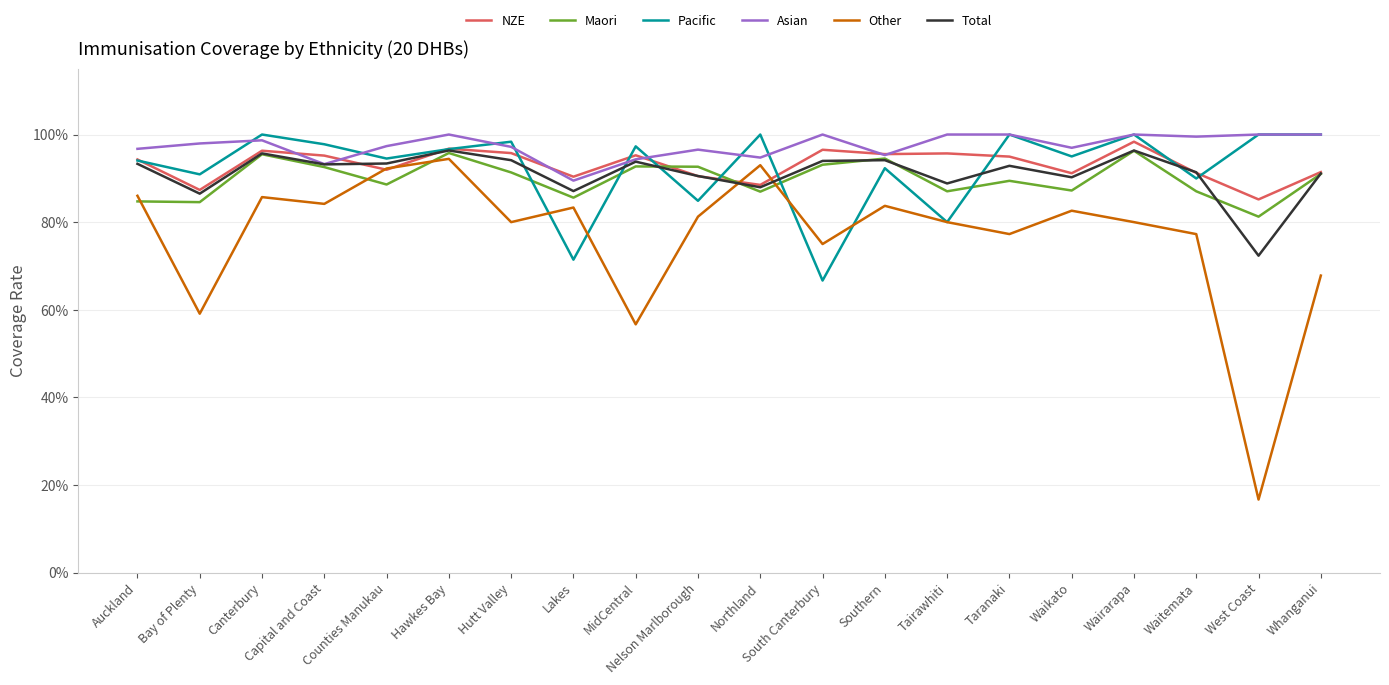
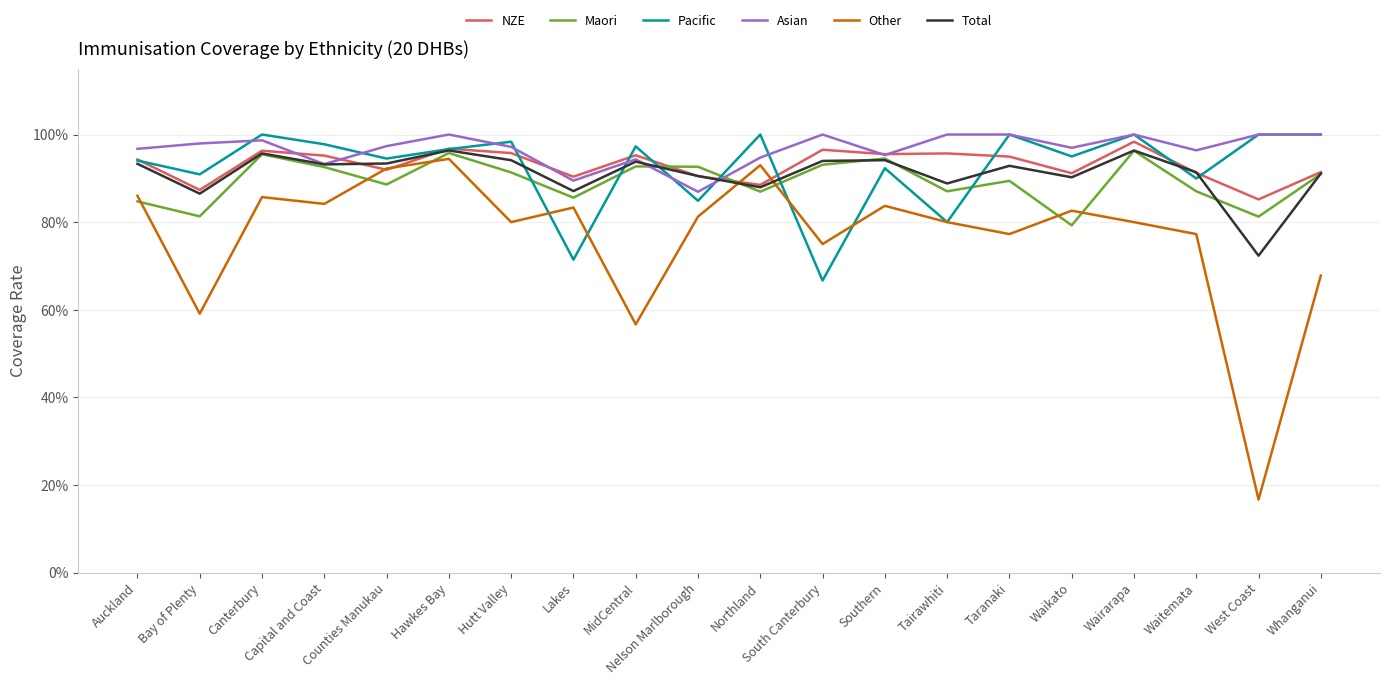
  {
    "NZE": {
      "Bay of Plenty": "87%",
      "Canterbury": "96%",
      "Capital and Coast": "95%",
      "Hutt Valley": "96%",
      "Lakes": "90%",
      "MidCentral": "95%",
      "South Canterbury": "97%",
      "Tairawhiti": "96%",
      "Taranaki": "95%",
      "Waikato": "91%",
      "Wairarapa": "98%",
      "West Coast": "85%"
    },
    "Maori": {
      "Auckland": "85%",
-     "Bay of Plenty": "85%",
+     "Bay of Plenty": "81%",
      "Capital and Coast": "93%",
      "Counties Manukau": "89%",
      "Hutt Valley": "91%",
      "Lakes": "86%",
      "MidCentral": "93%",
      "Nelson Marlborough": "93%",
      "Northland": "87%",
      "South Canterbury": "93%",
      "Tairawhiti": "87%",
      "Taranaki": "89%",
-     "Waikato": "87%",
+     "Waikato": "79%",
      "Waitemata": "87%",
      "West Coast": "81%"
    },
    "Pacific": {
      "Bay of Plenty": "91%",
      "Canterbury": "100%",
      "Capital and Coast": "98%",
      "Counties Manukau": "95%",
      "Hutt Valley": "98%",
      "Lakes": "71%",
      "MidCentral": "97%",
      "Nelson Marlborough": "85%",
      "Northland": "100%",
      "South Canterbury": "67%",
      "Southern": "92%",
      "Waikato": "95%",
      "Waitemata": "90%"
    },
    "Asian": {
      "Auckland": "97%",
      "Bay of Plenty": "98%",
      "Canterbury": "99%",
      "Counties Manukau": "97%",
      "Hawkes Bay": "100%",
      "Hutt Valley": "97%",
      "Lakes": "89%",
-     "Nelson Marlborough": "97%",
+     "Nelson Marlborough": "87%",
      "Northland": "95%",
      "South Canterbury": "100%",
      "Tairawhiti": "100%",
      "Waikato": "97%",
-     "Waitemata": "100%"
+     "Waitemata": "96%"
    },
    "Other": {
      "Auckland": "86%",
      "Bay of Plenty": "59%",
      "Canterbury": "86%",
      "Capital and Coast": "84%",
      "Hawkes Bay": "94%",
      "Hutt Valley": "80%",
      "Lakes": "83%",
      "MidCentral": "57%",
      "Nelson Marlborough": "81%",
      "Northland": "93%",
      "South Canterbury": "75%",
      "Southern": "84%",
      "Taranaki": "77%",
      "Waikato": "83%",
      "Wairarapa": "80%",
      "Waitemata": "77%",
      "West Coast": "17%",
      "Whanganui": "68%"
    },
    "Total": {
      "Auckland": "93%",
      "Bay of Plenty": "87%",
      "Counties Manukau": "93%",
      "Hutt Valley": "94%",
      "Lakes": "87%",
      "South Canterbury": "94%",
      "Tairawhiti": "89%",
      "Taranaki": "93%",
      "Waikato": "90%",
      "West Coast": "72%"
    }
  }
